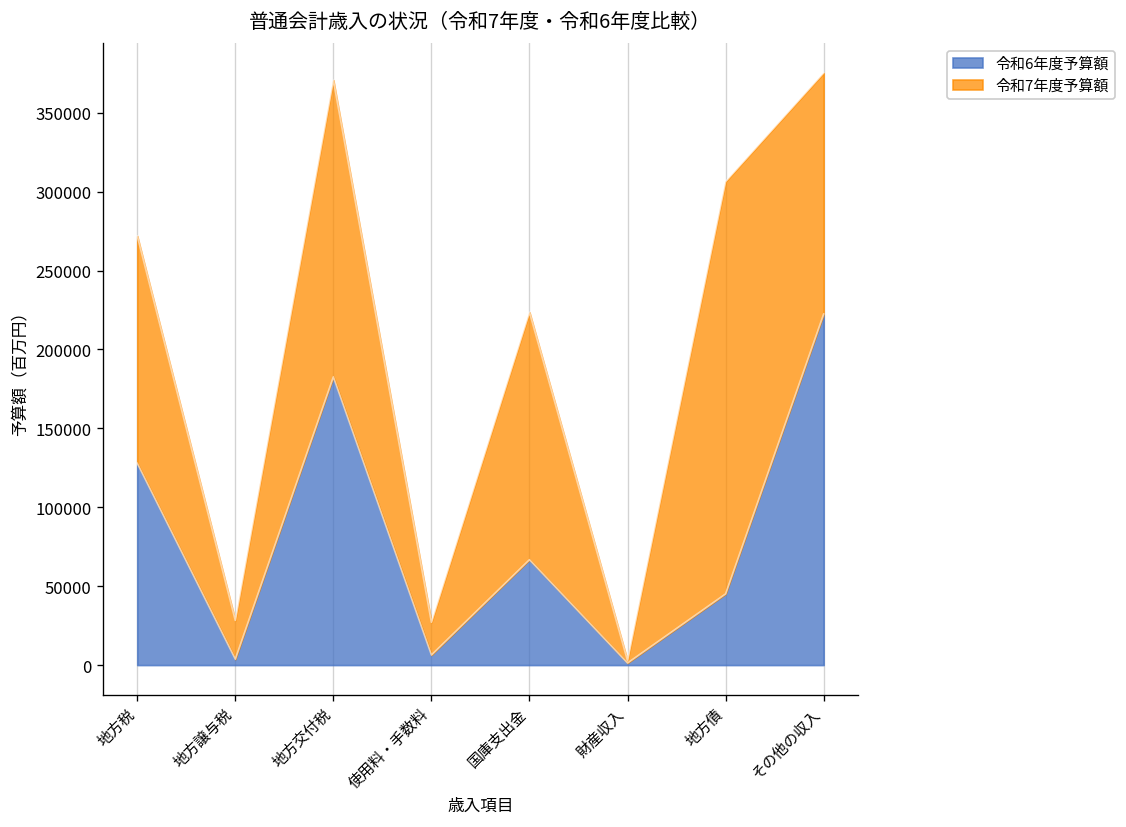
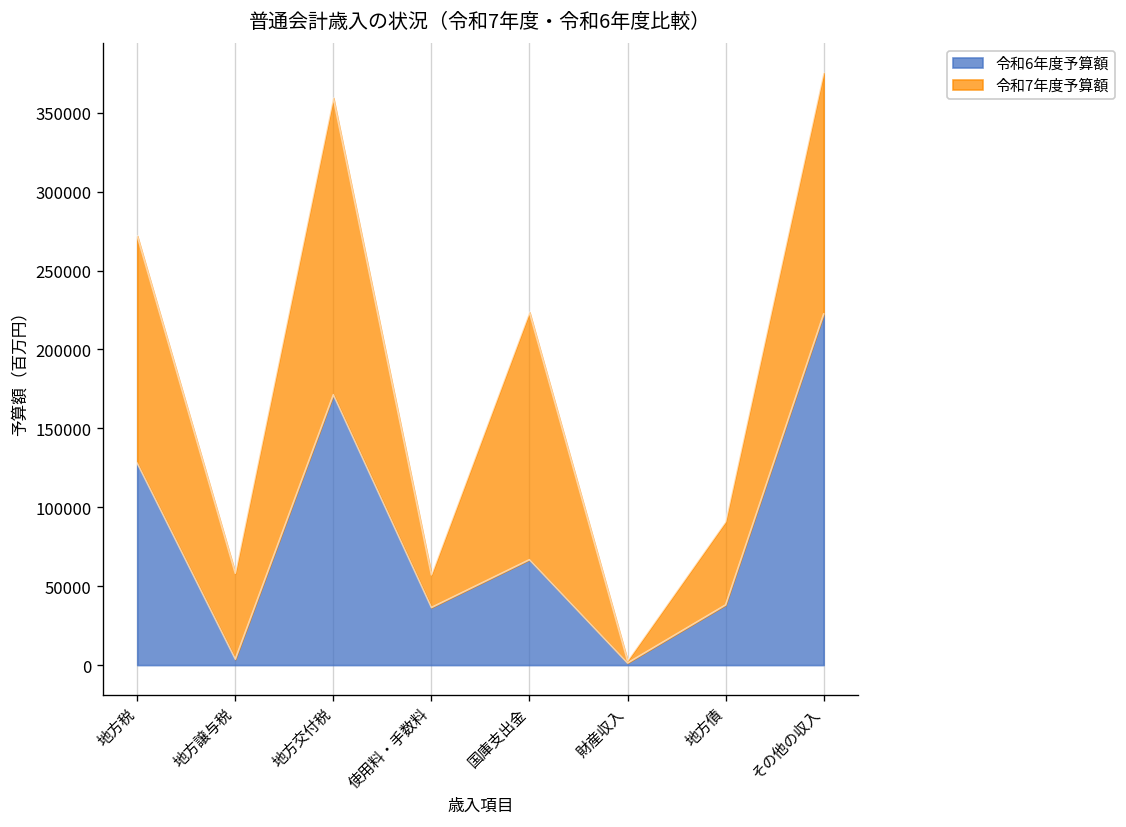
  {
    "令和6年度予算額": {
      "地方税": 128000,
      "地方譲与税": 4000,
-     "地方交付税": 183000,
-     "使用料・手数料": 6000,
+     "地方交付税": 171000,
+     "使用料・手数料": 36000,
      "国庫支出金": 67000,
-     "地方債": 45000,
+     "地方債": 38000,
      "その他の収入": 222000
    },
    "令和7年度予算額": {
      "地方税": 144000,
-     "地方譲与税": 25000,
+     "地方譲与税": 54000,
      "地方交付税": 188000,
      "使用料・手数料": 21000,
      "国庫支出金": 157000,
-     "地方債": 261000,
+     "地方債": 53000,
      "その他の収入": 153000
    }
  }
